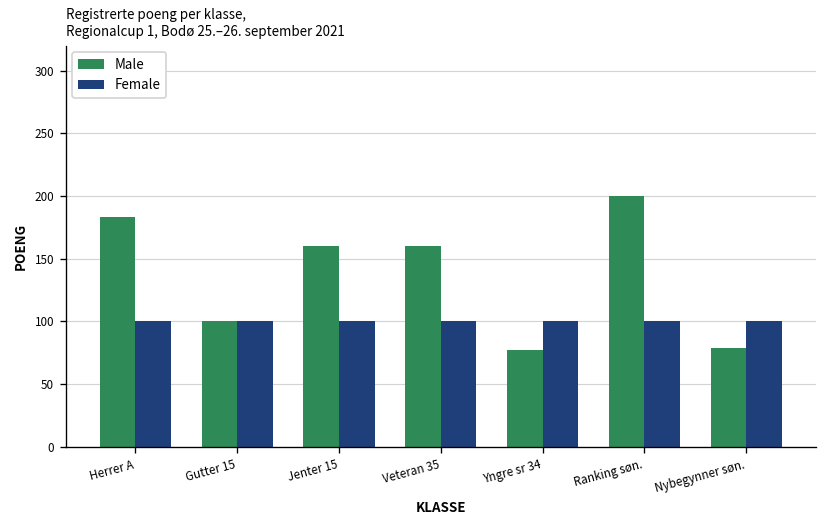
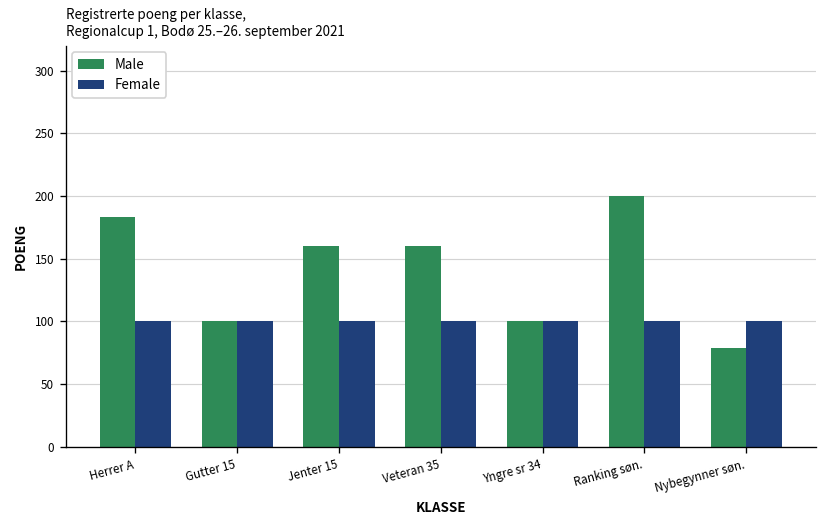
  {
    "Male": {
      "Herrer A": 183,
      "Gutter 15": 100,
      "Jenter 15": 160,
      "Veteran 35": 160,
-     "Yngre sr 34": 77,
+     "Yngre sr 34": 100,
      "Ranking søn.": 200,
      "Nybegynner søn.": 79
    },
    "Female": {
      "Herrer A": 100,
      "Gutter 15": 100,
      "Jenter 15": 100,
      "Veteran 35": 100,
      "Yngre sr 34": 100,
      "Ranking søn.": 100,
      "Nybegynner søn.": 100
    }
  }
